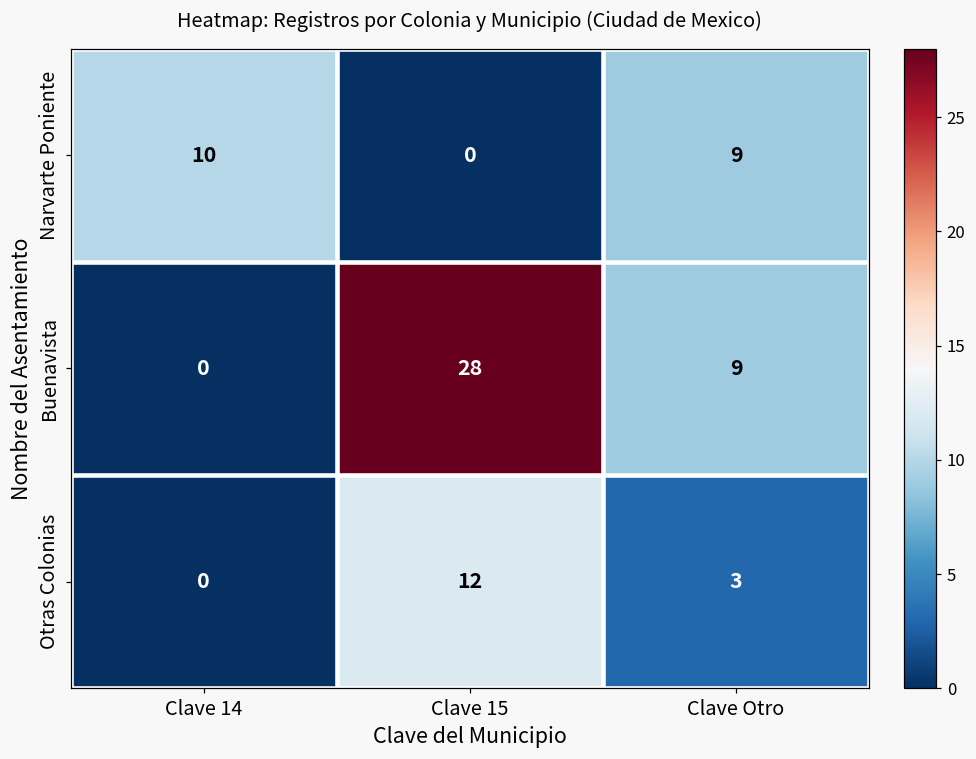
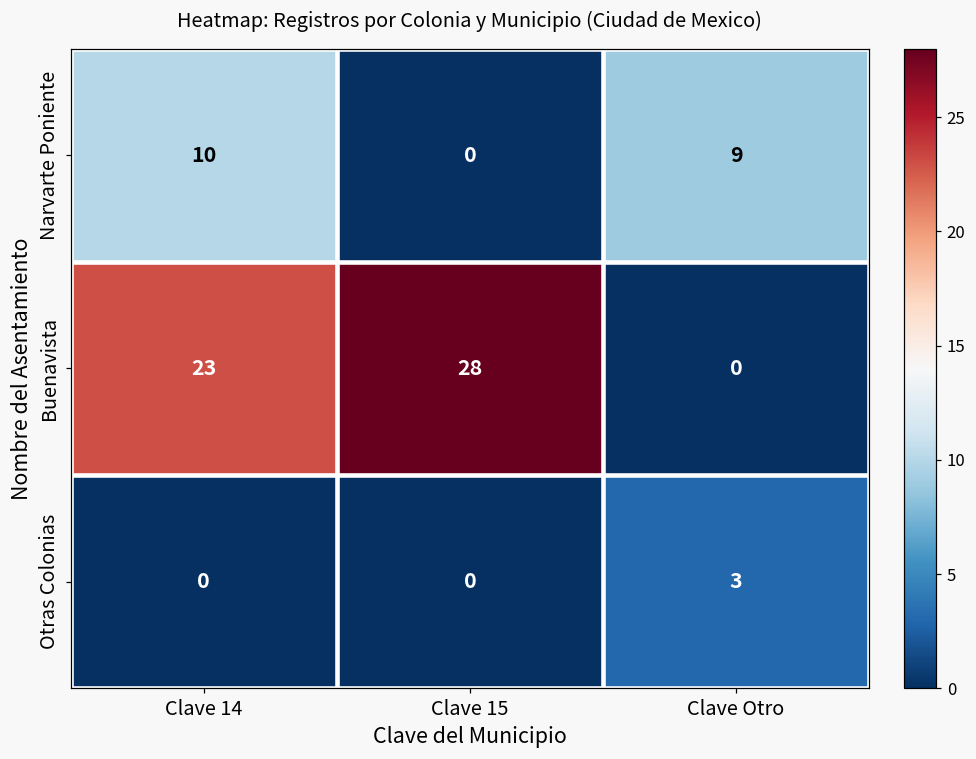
  {
    "Narvarte Poniente": {
      "Clave 14": 10,
      "Clave 15": 0,
      "Clave Otro": 9
    },
    "Buenavista": {
-     "Clave 14": 0,
+     "Clave 14": 23,
      "Clave 15": 28,
-     "Clave Otro": 9
+     "Clave Otro": 0
    },
    "Otras Colonias": {
      "Clave 14": 0,
-     "Clave 15": 12,
+     "Clave 15": 0,
      "Clave Otro": 3
    }
  }
